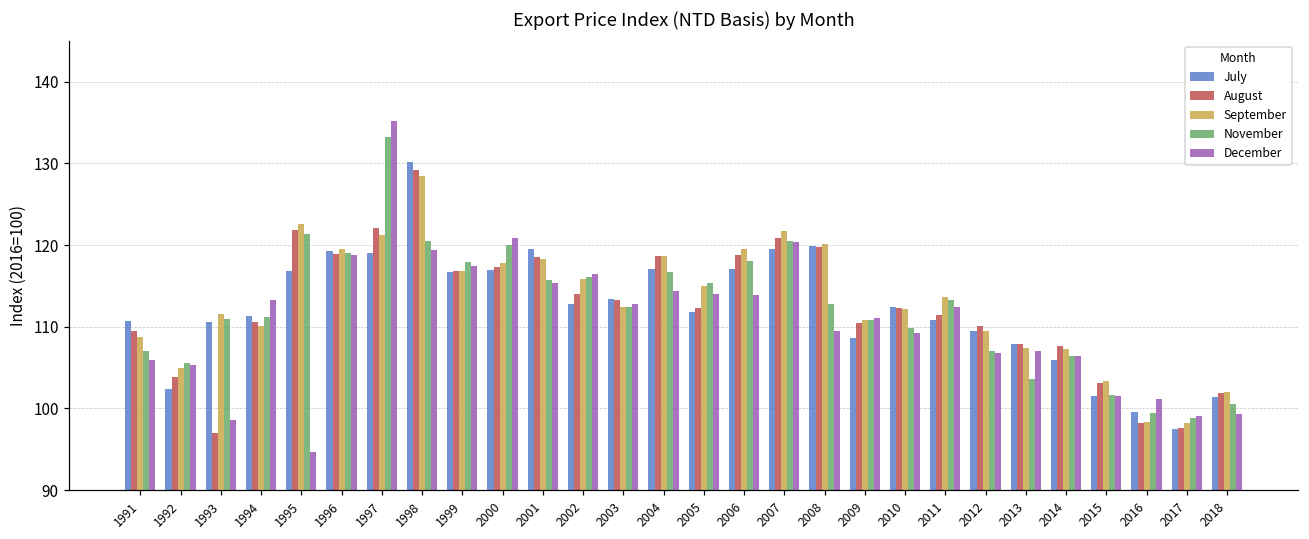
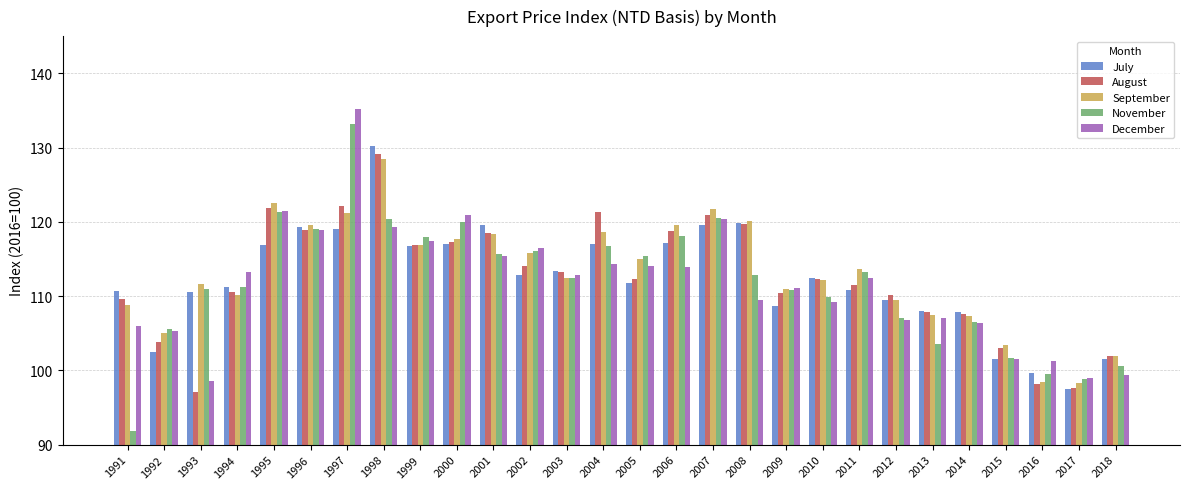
  {
    "July": {
      "1991": 111,
      "1992": 102,
      "1993": 111,
      "1994": 111,
      "1995": 117,
      "1996": 119,
      "1997": 119,
      "1998": 130,
      "1999": 117,
      "2000": 117,
      "2001": 120,
      "2002": 113,
      "2003": 113,
      "2004": 117,
      "2005": 112,
      "2006": 117,
      "2007": 120,
      "2008": 120,
      "2009": 109,
      "2010": 112,
      "2011": 111,
      "2012": 110,
      "2013": 108,
-     "2014": 106,
+     "2014": 108,
      "2015": 101,
      "2016": 100,
      "2017": 98,
      "2018": 101
    },
    "August": {
      "1991": 110,
      "1992": 104,
      "1993": 97,
      "1994": 111,
      "1995": 122,
      "1996": 119,
      "1997": 122,
      "1998": 129,
      "1999": 117,
      "2000": 117,
      "2001": 119,
      "2002": 114,
      "2003": 113,
-     "2004": 119,
+     "2004": 121,
      "2005": 112,
      "2006": 119,
      "2007": 121,
      "2008": 120,
      "2009": 110,
      "2010": 112,
      "2011": 112,
      "2012": 110,
      "2013": 108,
      "2014": 108,
      "2015": 103,
      "2016": 98,
      "2017": 98,
      "2018": 102
    },
    "September": {
      "1991": 109,
      "1992": 105,
      "1993": 112,
      "1994": 110,
      "1995": 123,
      "1996": 120,
      "1997": 121,
      "1998": 129,
      "1999": 117,
      "2000": 118,
      "2001": 118,
      "2002": 116,
      "2003": 112,
      "2004": 119,
      "2005": 115,
      "2006": 120,
      "2007": 122,
      "2008": 120,
      "2009": 111,
      "2010": 112,
      "2011": 114,
      "2012": 109,
      "2013": 107,
      "2014": 107,
      "2015": 103,
      "2016": 98,
      "2017": 98,
      "2018": 102
    },
    "November": {
-     "1991": 107,
+     "1991": 92,
      "1992": 106,
      "1993": 111,
      "1994": 111,
      "1995": 121,
      "1996": 119,
      "1997": 133,
      "1998": 120,
      "1999": 118,
      "2000": 120,
      "2001": 116,
      "2002": 116,
      "2003": 112,
      "2004": 117,
      "2005": 115,
      "2006": 118,
      "2007": 121,
      "2008": 113,
      "2009": 111,
      "2010": 110,
      "2011": 113,
      "2012": 107,
      "2013": 104,
      "2014": 106,
      "2015": 102,
      "2016": 99,
      "2017": 99,
      "2018": 101
    },
    "December": {
      "1991": 106,
      "1992": 105,
      "1993": 99,
      "1994": 113,
-     "1995": 95,
+     "1995": 121,
      "1996": 119,
      "1997": 135,
      "1998": 119,
      "1999": 117,
      "2000": 121,
      "2001": 115,
      "2002": 116,
      "2003": 113,
      "2004": 114,
      "2005": 114,
      "2006": 114,
      "2007": 120,
      "2008": 109,
      "2009": 111,
      "2010": 109,
      "2011": 112,
      "2012": 107,
      "2013": 107,
      "2014": 106,
      "2015": 101,
      "2016": 101,
      "2017": 99,
      "2018": 99
    }
  }
